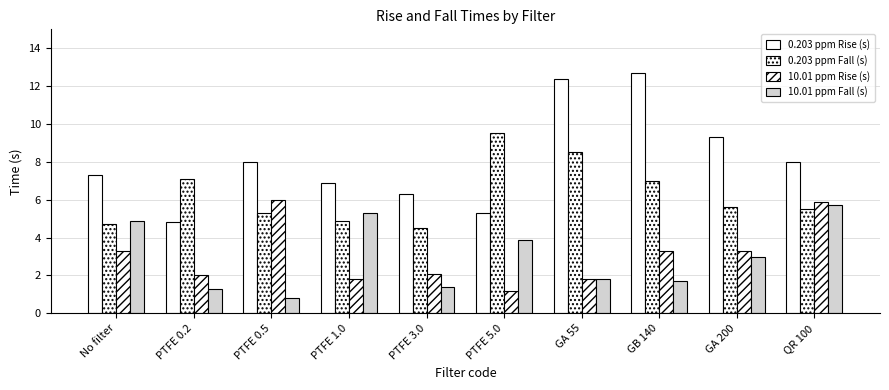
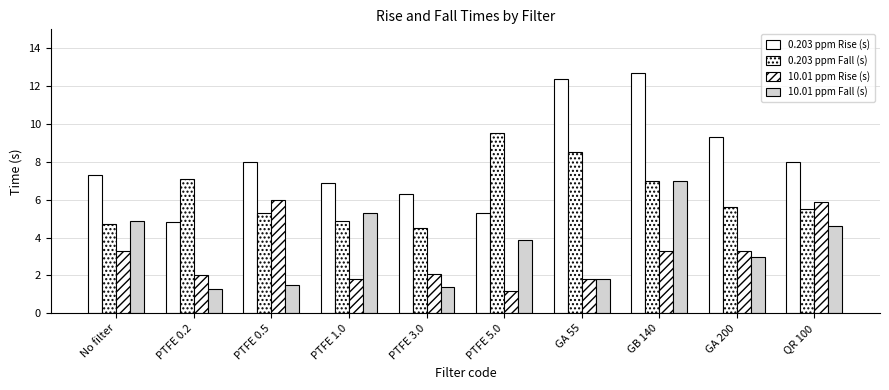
  {
    "10.01 ppm Fall (s)": {
      "No filter": 4.9,
      "PTFE 0.2": 1.3,
-     "PTFE 0.5": 0.8,
+     "PTFE 0.5": 1.5,
      "PTFE 1.0": 5.3,
      "PTFE 3.0": 1.4,
      "PTFE 5.0": 3.9,
      "GA 55": 1.8,
-     "GB 140": 1.7,
+     "GB 140": 7.0,
      "GA 200": 3.0,
-     "QR 100": 5.7
+     "QR 100": 4.6
    }
  }
